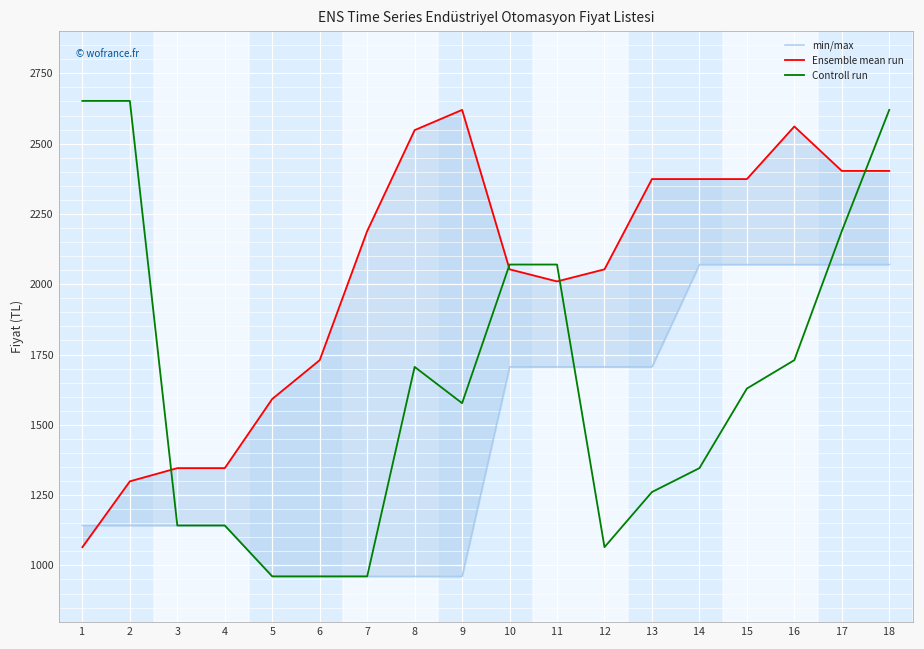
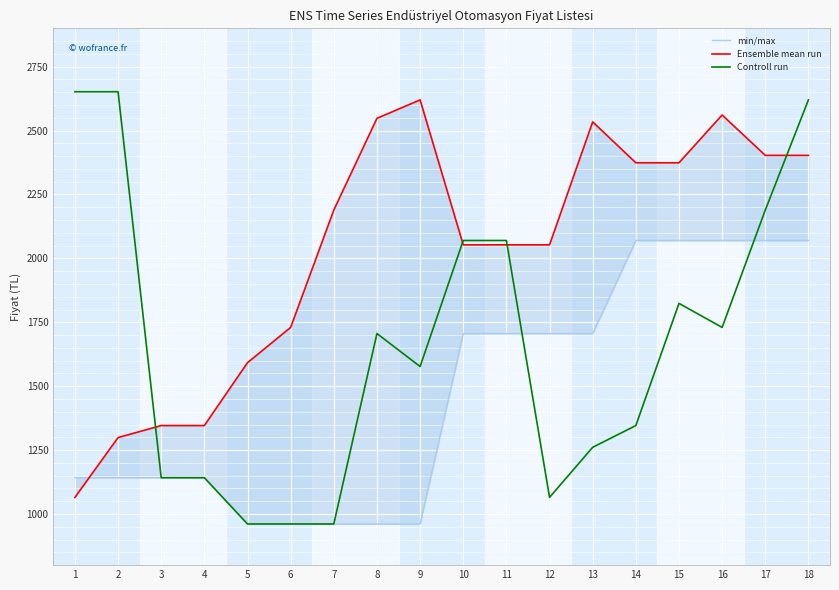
  {
    "Ensemble mean run": {
      "1": 1070,
-     "11": 2010,
-     "13": 2370
+     "11": 2050,
+     "13": 2530
    },
    "Controll run": {
      "1": 2650,
      "2": 2650,
      "8": 1710,
      "9": 1580,
      "10": 2070,
      "11": 2070,
      "12": 1070,
      "13": 1260,
      "14": 1350,
-     "15": 1630,
+     "15": 1820,
      "16": 1730,
      "17": 2190,
      "18": 2620
    }
  }
